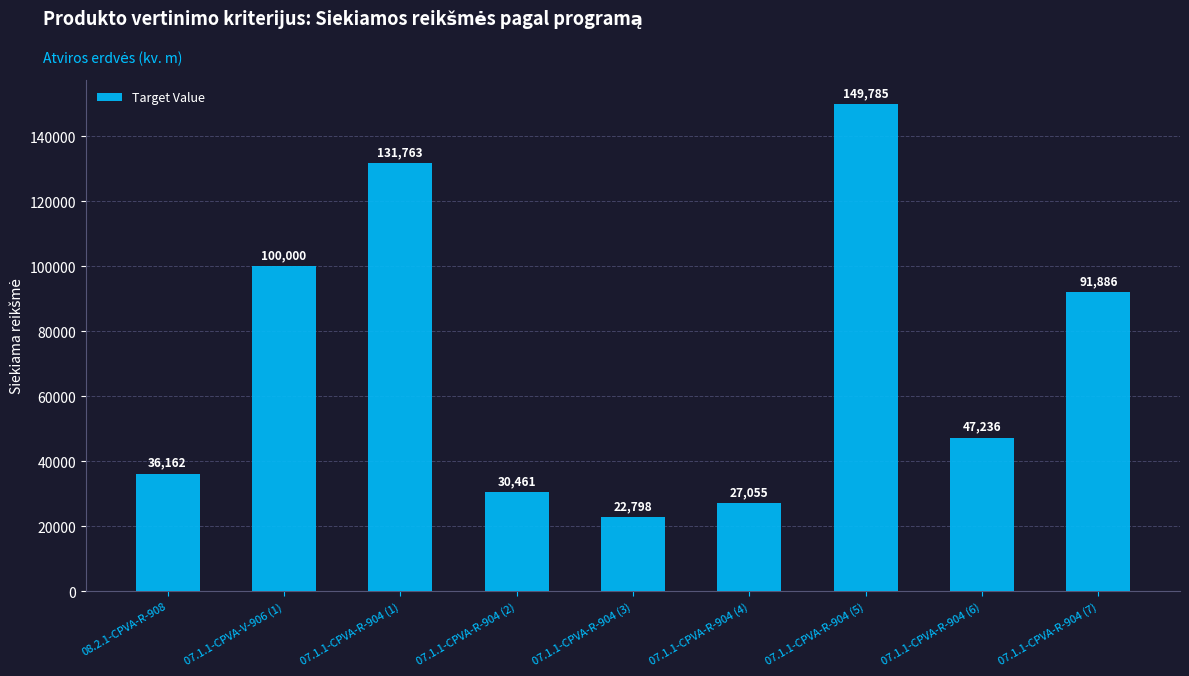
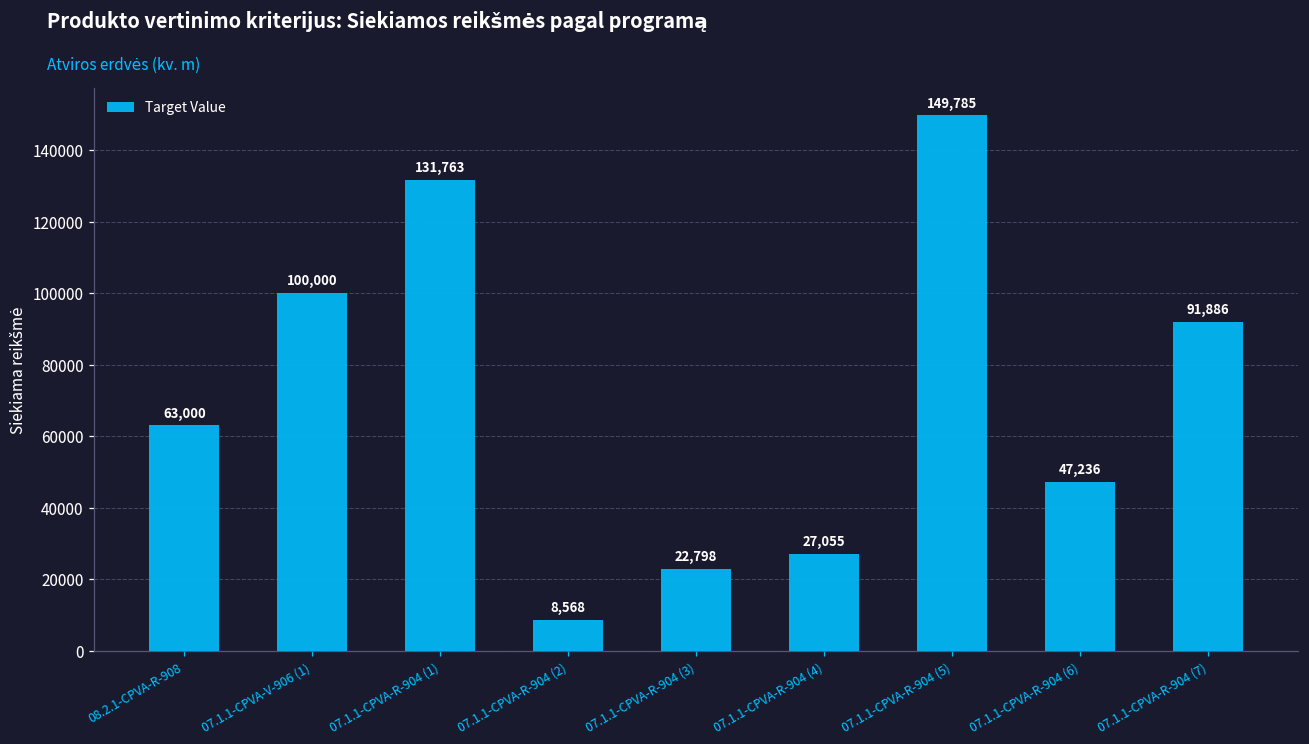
  {
-   "08.2.1-CPVA-R-908": "36,162",
+   "08.2.1-CPVA-R-908": "63,000",
    "07.1.1-CPVA-V-906 (1)": "100,000",
    "07.1.1-CPVA-R-904 (1)": "131,763",
-   "07.1.1-CPVA-R-904 (2)": "30,461",
+   "07.1.1-CPVA-R-904 (2)": "8,568",
    "07.1.1-CPVA-R-904 (3)": "22,798",
    "07.1.1-CPVA-R-904 (4)": "27,055",
    "07.1.1-CPVA-R-904 (5)": "149,785",
    "07.1.1-CPVA-R-904 (6)": "47,236",
    "07.1.1-CPVA-R-904 (7)": "91,886"
  }
